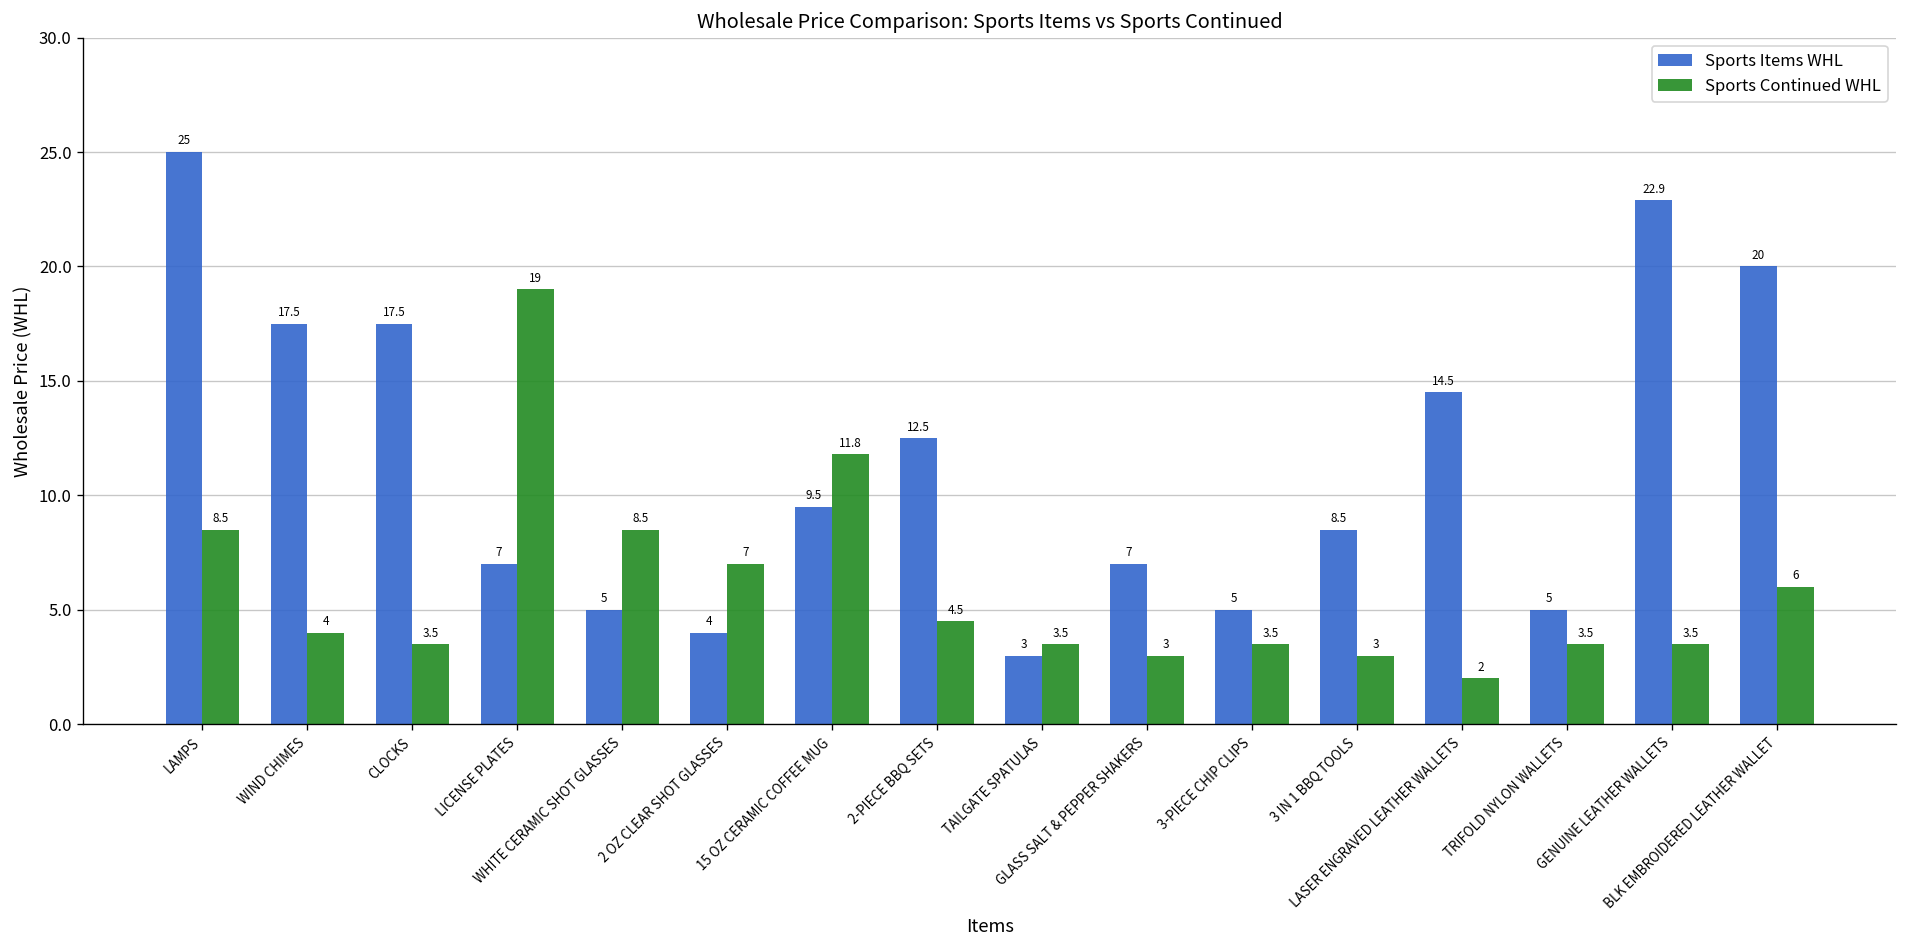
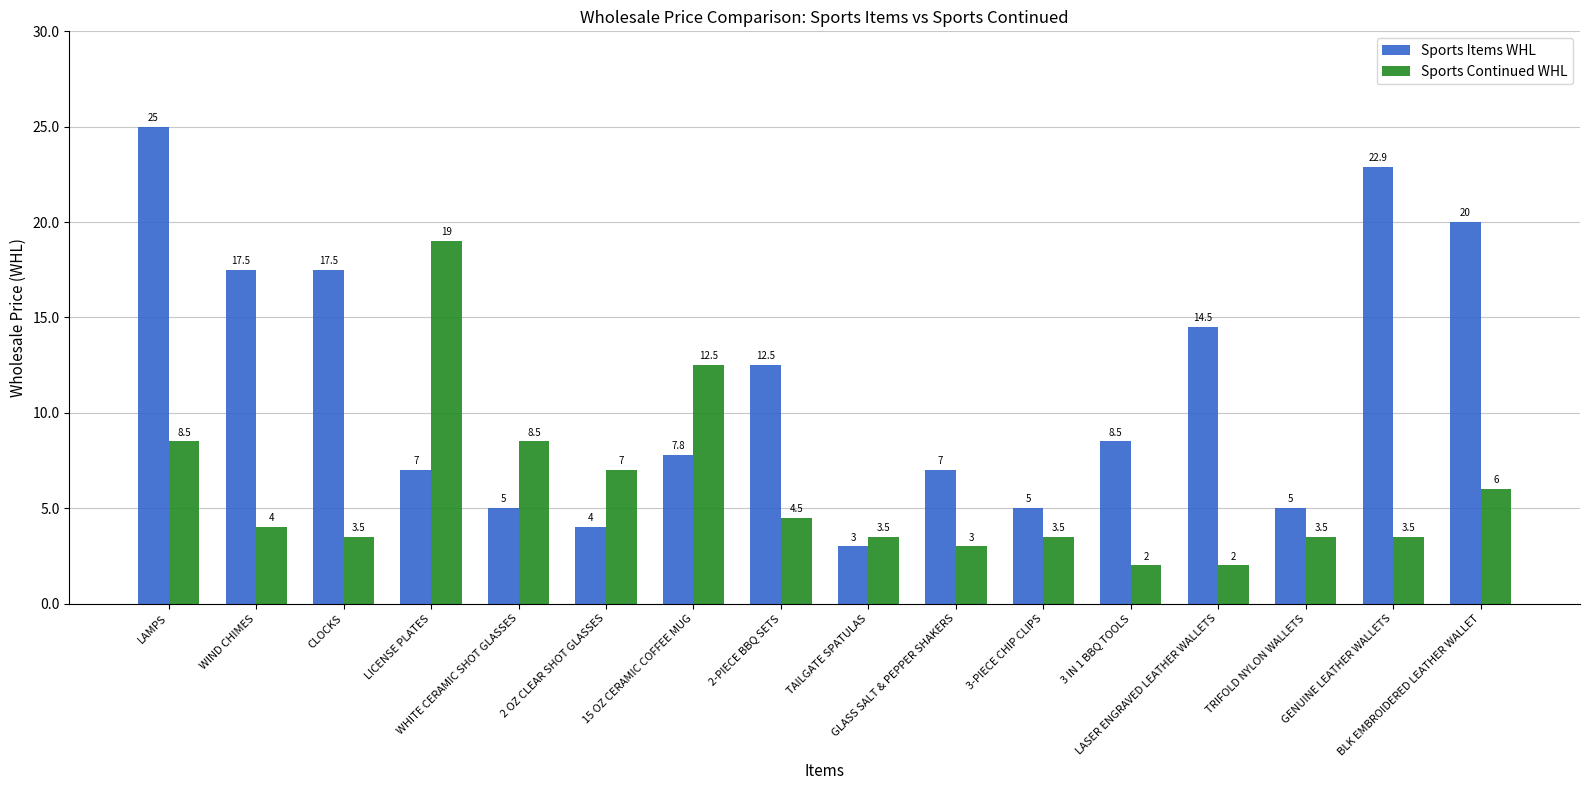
  {
    "Sports Items WHL": {
      "LAMPS": 25,
      "WIND CHIMES": 17.5,
      "CLOCKS": 17.5,
      "LICENSE PLATES": 7,
      "WHITE CERAMIC SHOT GLASSES": 5,
      "2 OZ CLEAR SHOT GLASSES": 4,
-     "15 OZ CERAMIC COFFEE MUG": 9.5,
+     "15 OZ CERAMIC COFFEE MUG": 7.8,
      "2-PIECE BBQ SETS": 12.5,
      "TAILGATE SPATULAS": 3,
      "GLASS SALT & PEPPER SHAKERS": 7,
      "3-PIECE CHIP CLIPS": 5,
      "3 IN 1 BBQ TOOLS": 8.5,
      "LASER ENGRAVED LEATHER WALLETS": 14.5,
      "TRIFOLD NYLON WALLETS": 5,
      "GENUINE LEATHER WALLETS": 22.9,
      "BLK EMBROIDERED LEATHER WALLET": 20
    },
    "Sports Continued WHL": {
      "LAMPS": 8.5,
      "WIND CHIMES": 4,
      "CLOCKS": 3.5,
      "LICENSE PLATES": 19,
      "WHITE CERAMIC SHOT GLASSES": 8.5,
      "2 OZ CLEAR SHOT GLASSES": 7,
-     "15 OZ CERAMIC COFFEE MUG": 11.8,
+     "15 OZ CERAMIC COFFEE MUG": 12.5,
      "2-PIECE BBQ SETS": 4.5,
      "TAILGATE SPATULAS": 3.5,
      "GLASS SALT & PEPPER SHAKERS": 3,
      "3-PIECE CHIP CLIPS": 3.5,
-     "3 IN 1 BBQ TOOLS": 3,
+     "3 IN 1 BBQ TOOLS": 2,
      "LASER ENGRAVED LEATHER WALLETS": 2,
      "TRIFOLD NYLON WALLETS": 3.5,
      "GENUINE LEATHER WALLETS": 3.5,
      "BLK EMBROIDERED LEATHER WALLET": 6
    }
  }
